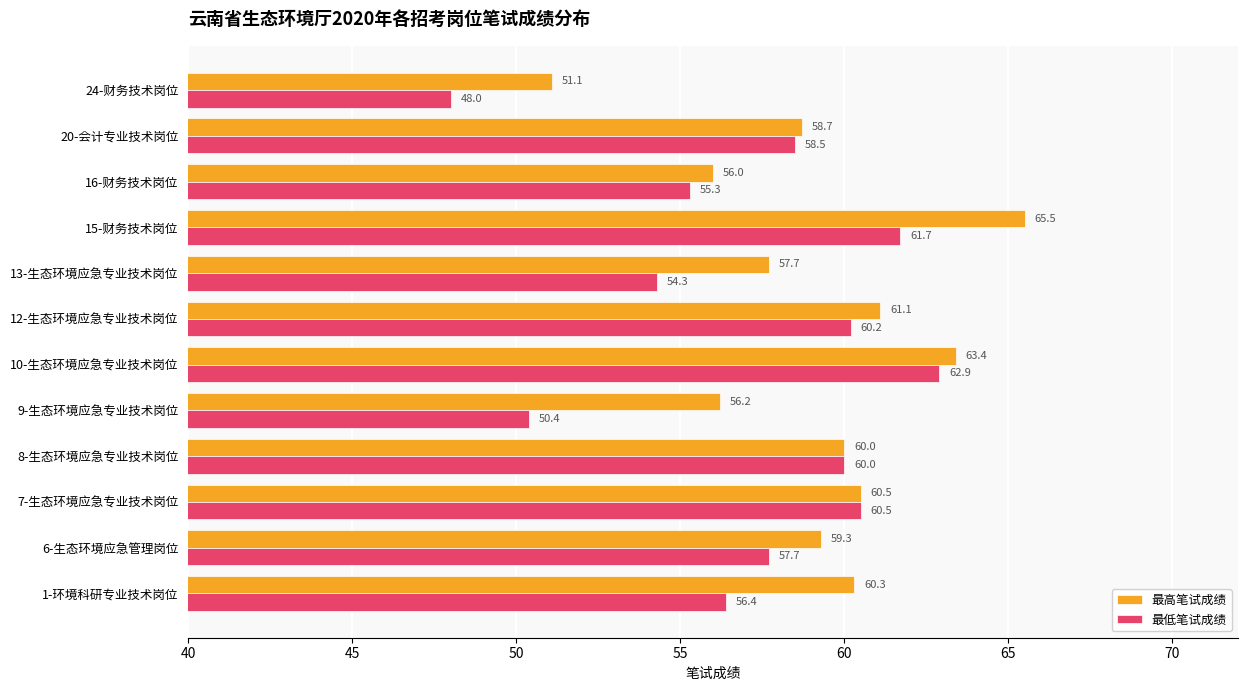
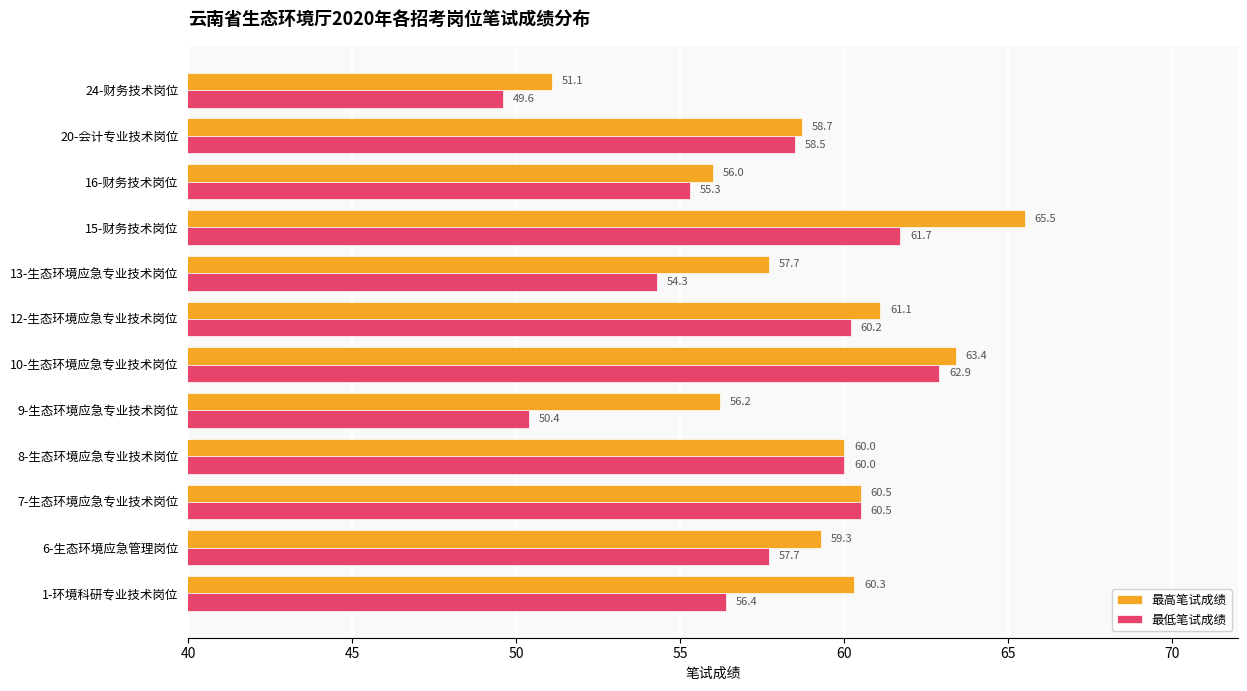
  {
    "最高笔试成绩": {
      "24-财务技术岗位": 51.1,
      "20-会计专业技术岗位": 58.7,
      "16-财务技术岗位": 56.0,
      "15-财务技术岗位": 65.5,
      "13-生态环境应急专业技术岗位": 57.7,
      "12-生态环境应急专业技术岗位": 61.1,
      "10-生态环境应急专业技术岗位": 63.4,
      "9-生态环境应急专业技术岗位": 56.2,
      "8-生态环境应急专业技术岗位": 60.0,
      "7-生态环境应急专业技术岗位": 60.5,
      "6-生态环境应急管理岗位": 59.3,
      "1-环境科研专业技术岗位": 60.3
    },
    "最低笔试成绩": {
-     "24-财务技术岗位": 48.0,
+     "24-财务技术岗位": 49.6,
      "20-会计专业技术岗位": 58.5,
      "16-财务技术岗位": 55.3,
      "15-财务技术岗位": 61.7,
      "13-生态环境应急专业技术岗位": 54.3,
      "12-生态环境应急专业技术岗位": 60.2,
      "10-生态环境应急专业技术岗位": 62.9,
      "9-生态环境应急专业技术岗位": 50.4,
      "8-生态环境应急专业技术岗位": 60.0,
      "7-生态环境应急专业技术岗位": 60.5,
      "6-生态环境应急管理岗位": 57.7,
      "1-环境科研专业技术岗位": 56.4
    }
  }
